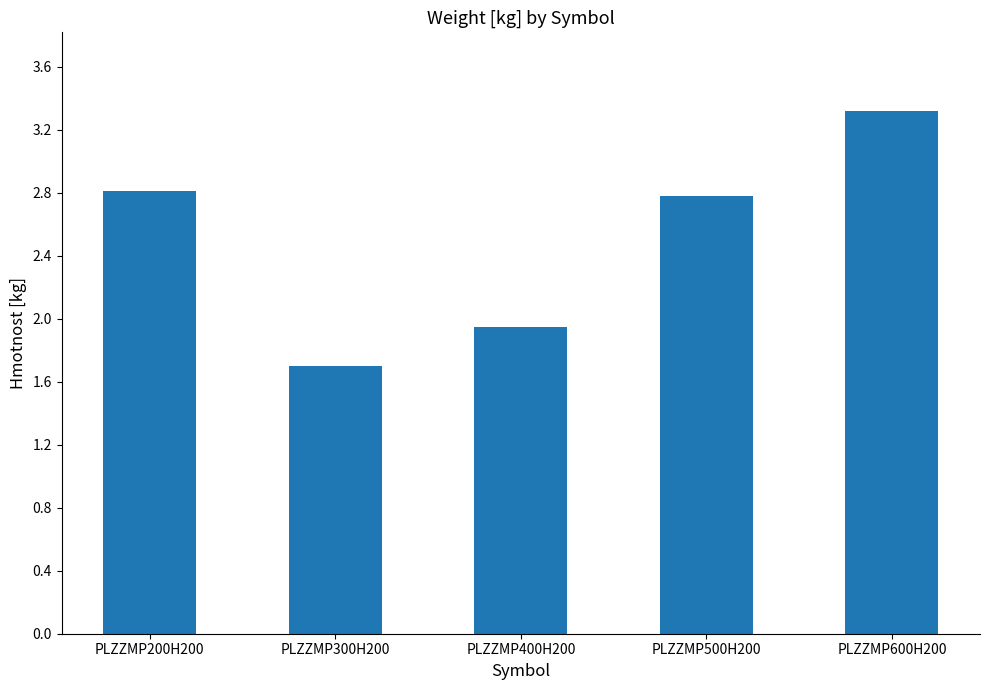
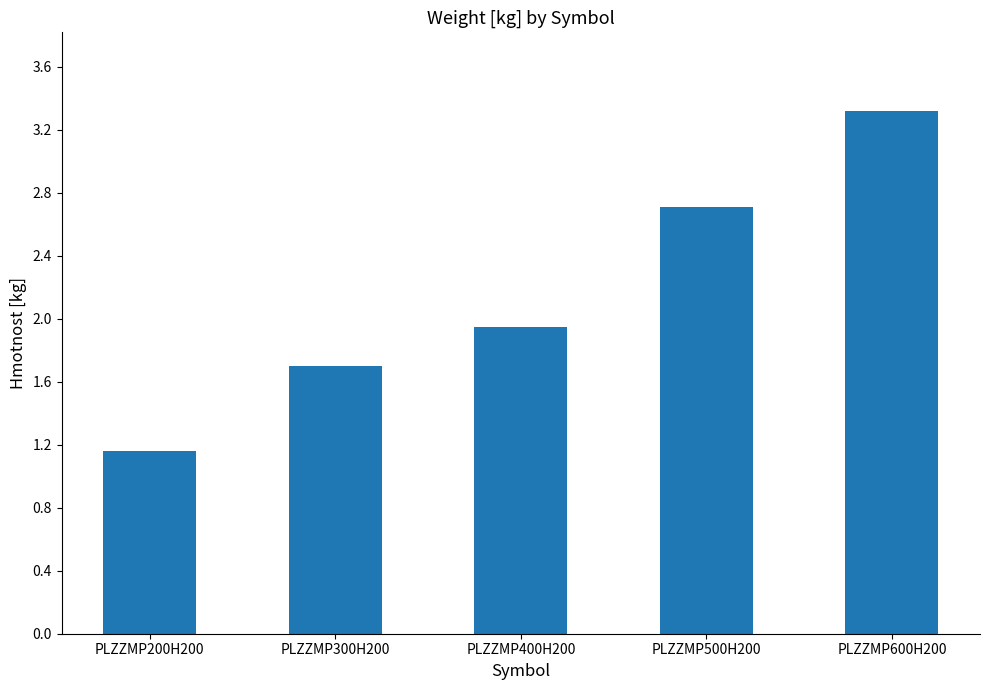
  {
-   "PLZZMP200H200": 2.81,
+   "PLZZMP200H200": 1.16,
    "PLZZMP300H200": 1.70,
    "PLZZMP400H200": 1.95,
-   "PLZZMP500H200": 2.78,
+   "PLZZMP500H200": 2.71,
    "PLZZMP600H200": 3.32
  }
